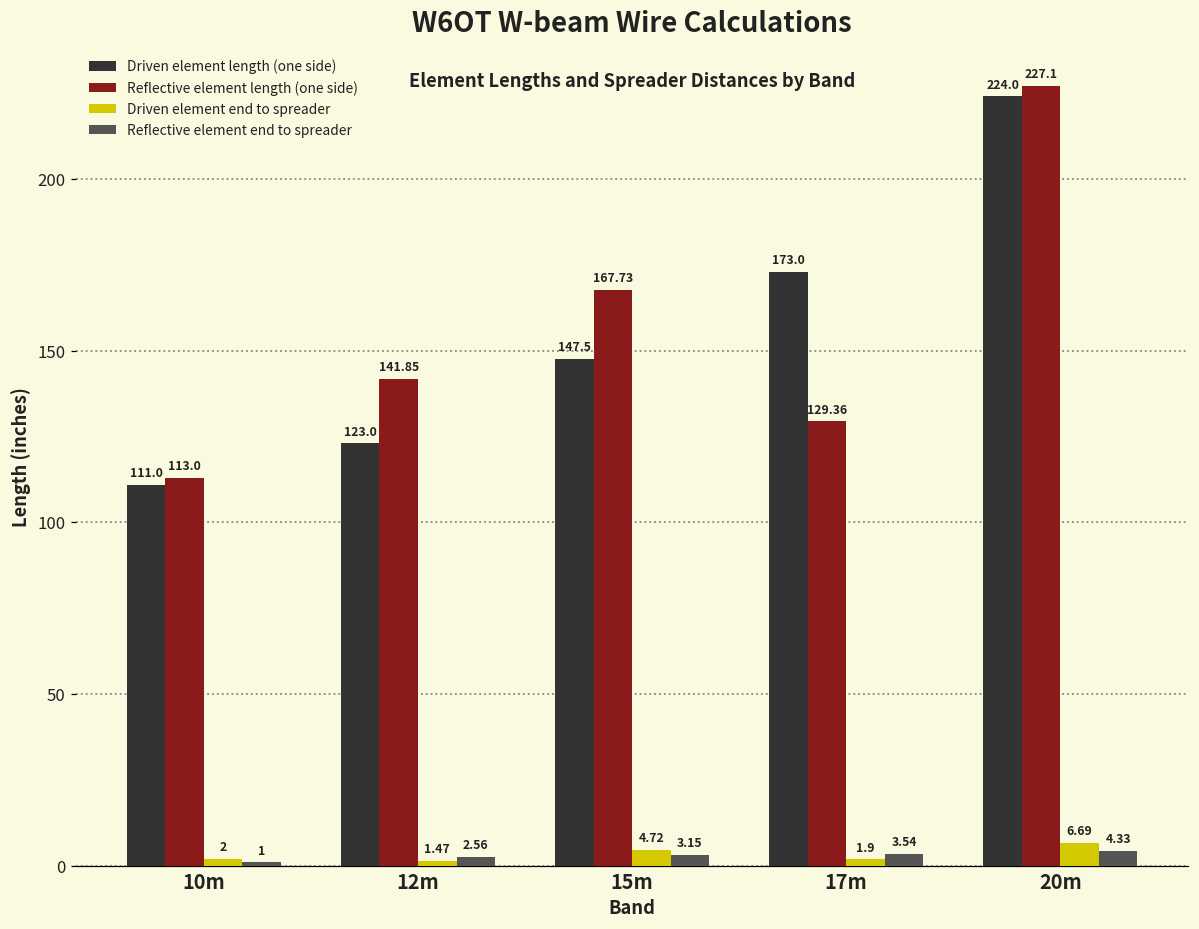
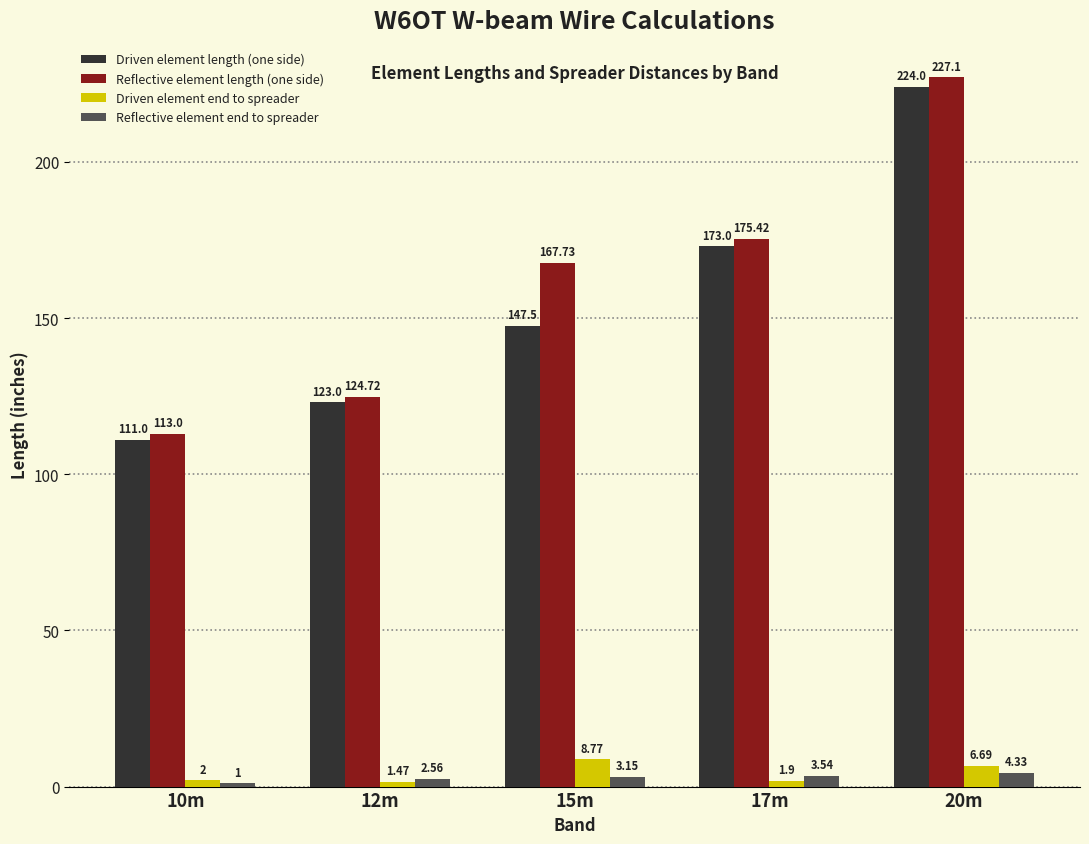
  {
    "Reflective element length (one side)": {
      "10m": 113.0,
-     "12m": 141.85,
+     "12m": 124.72,
      "15m": 167.73,
-     "17m": 129.36,
+     "17m": 175.42,
      "20m": 227.1
    },
    "Driven element end to spreader": {
      "10m": 2,
      "12m": 1.47,
-     "15m": 4.72,
+     "15m": 8.77,
      "17m": 1.9,
      "20m": 6.69
    }
  }
